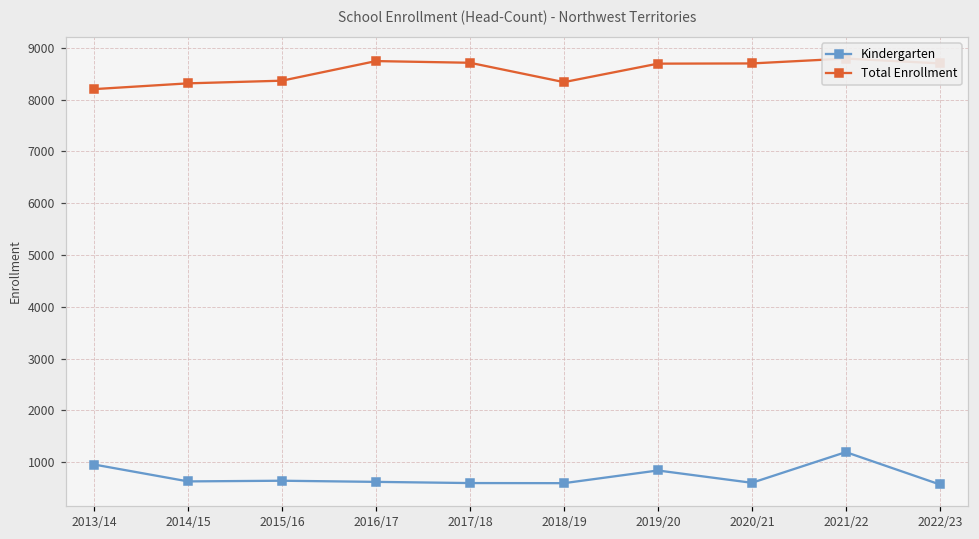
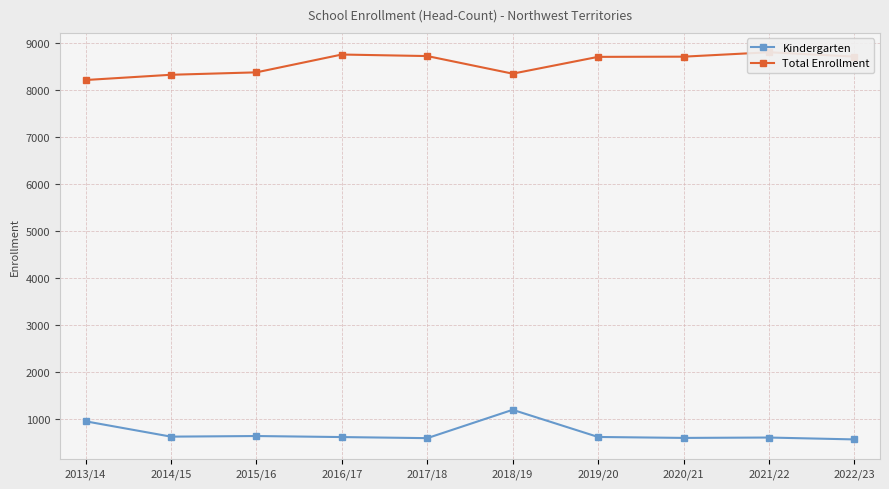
  {
    "Kindergarten": {
      "2013/14": 1000,
      "2014/15": 600,
      "2015/16": 600,
      "2016/17": 600,
      "2017/18": 600,
-     "2018/19": 600,
-     "2019/20": 800,
+     "2018/19": 1200,
+     "2019/20": 600,
      "2020/21": 600,
-     "2021/22": 1200,
+     "2021/22": 600,
      "2022/23": 600
    },
    "Total Enrollment": {
      "2013/14": 8200,
      "2014/15": 8300,
      "2015/16": 8400,
      "2016/17": 8700,
      "2017/18": 8700,
      "2018/19": 8300,
      "2019/20": 8700,
      "2020/21": 8700
    }
  }
